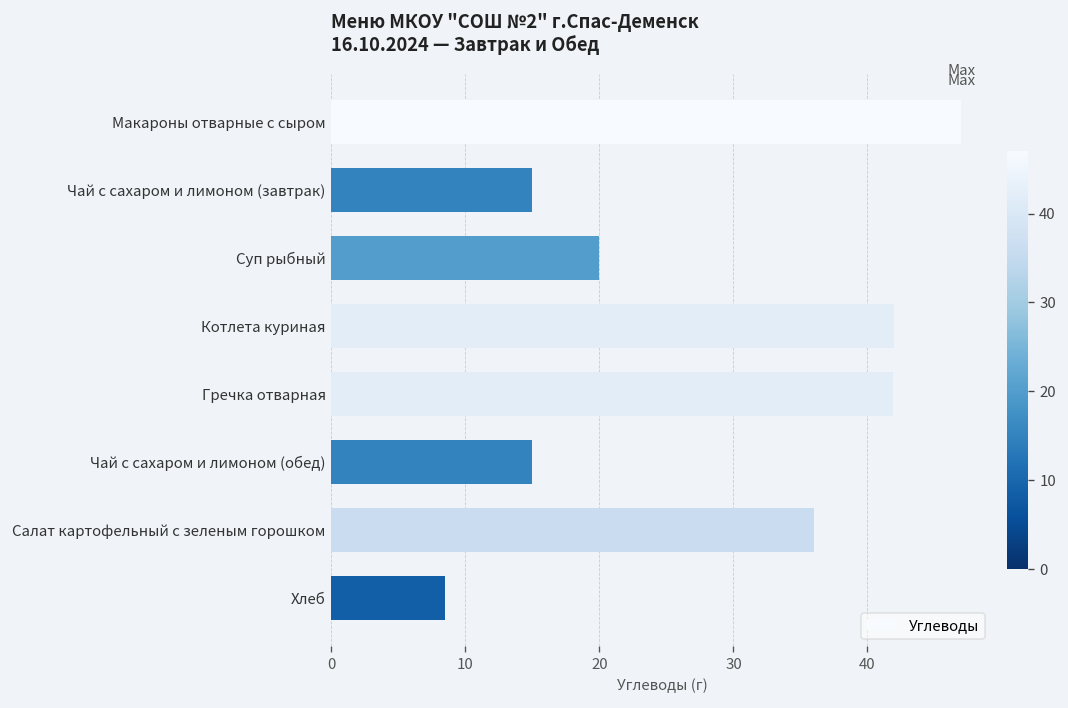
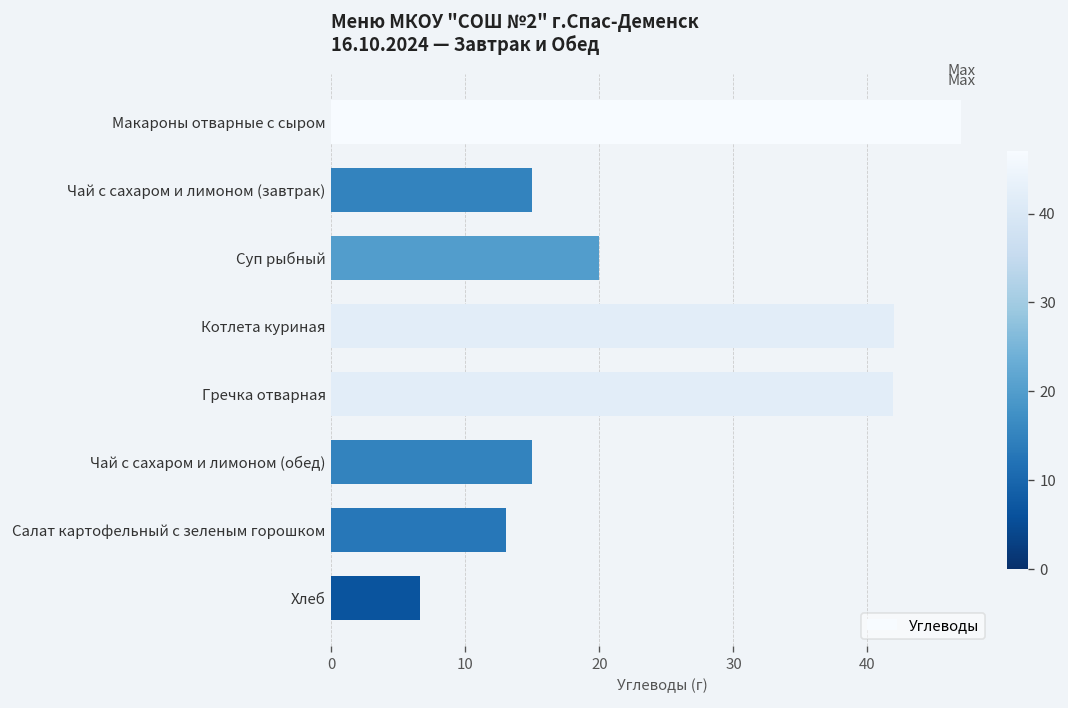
  {
    "Макароны отварные с сыром": 47.0,
    "Чай с сахаром и лимоном (завтрак)": 15.0,
    "Суп рыбный": 20.0,
    "Котлета куриная": 42.0,
    "Гречка отварная": 41.9,
    "Чай с сахаром и лимоном (обед)": 15.0,
-   "Салат картофельный с зеленым горошком": 36,
-   "Хлеб": 8.5
+   "Салат картофельный с зеленым горошком": 13,
+   "Хлеб": 6.6
  }
